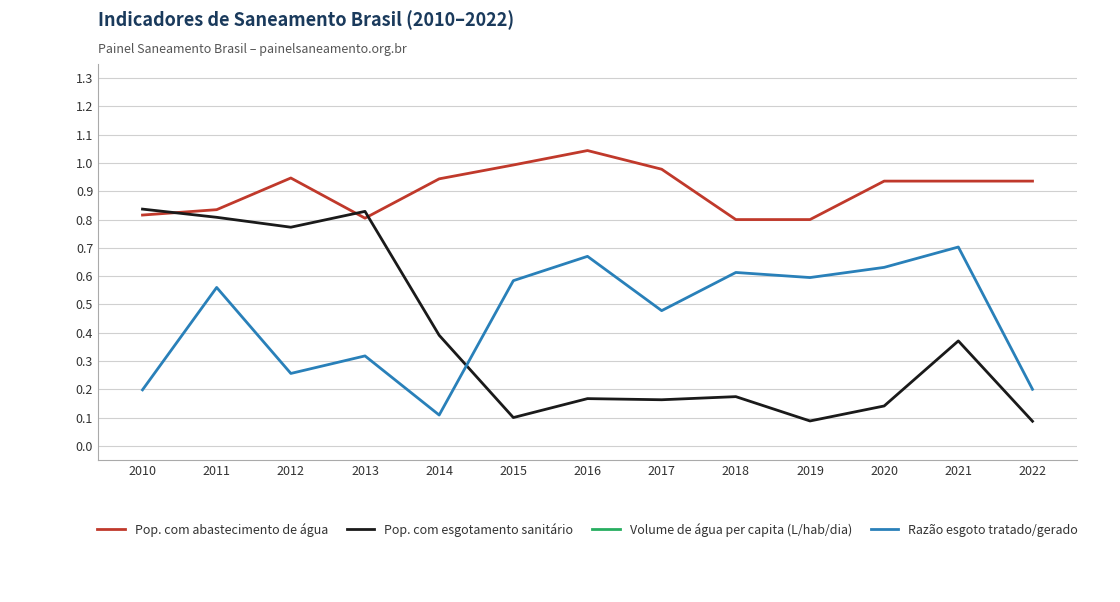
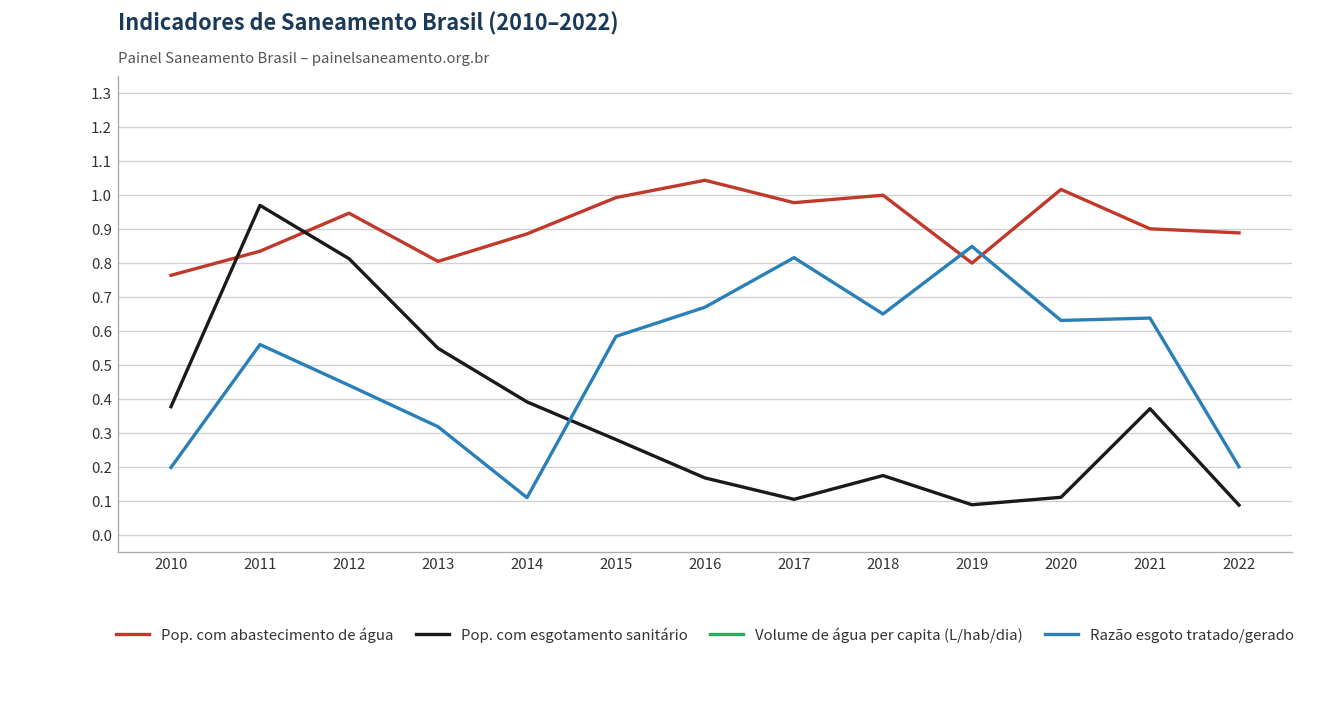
  {
    "Pop. com abastecimento de água": {
-     "2010": 0.82,
+     "2010": 0.76,
      "2011": 0.84,
      "2012": 0.95,
      "2013": 0.81,
-     "2014": 0.94,
+     "2014": 0.89,
      "2015": 0.99,
      "2016": 1.04,
      "2017": 0.98,
-     "2018": 0.8,
+     "2018": 1.0,
      "2019": 0.80,
-     "2020": 0.94,
-     "2021": 0.94,
-     "2022": 0.94
+     "2020": 1.02,
+     "2021": 0.90,
+     "2022": 0.89
    },
    "Pop. com esgotamento sanitário": {
-     "2010": 0.84,
-     "2011": 0.81,
-     "2012": 0.77,
-     "2013": 0.83,
+     "2010": 0.38,
+     "2011": 0.97,
+     "2012": 0.81,
+     "2013": 0.55,
      "2014": 0.39,
-     "2015": 0.10,
+     "2015": 0.28,
      "2016": 0.17,
-     "2017": 0.16,
+     "2017": 0.10,
      "2018": 0.17,
      "2019": 0.09,
-     "2020": 0.14,
+     "2020": 0.11,
      "2021": 0.37,
      "2022": 0.09
    },
    "Razão esgoto tratado/gerado": {
      "2010": 0.20,
      "2011": 0.56,
-     "2012": 0.26,
+     "2012": 0.44,
      "2013": 0.32,
      "2014": 0.11,
      "2015": 0.58,
      "2016": 0.67,
-     "2017": 0.48,
-     "2018": 0.61,
-     "2019": 0.60,
+     "2017": 0.82,
+     "2018": 0.65,
+     "2019": 0.85,
      "2020": 0.63,
-     "2021": 0.70,
+     "2021": 0.64,
      "2022": 0.20
    }
  }
